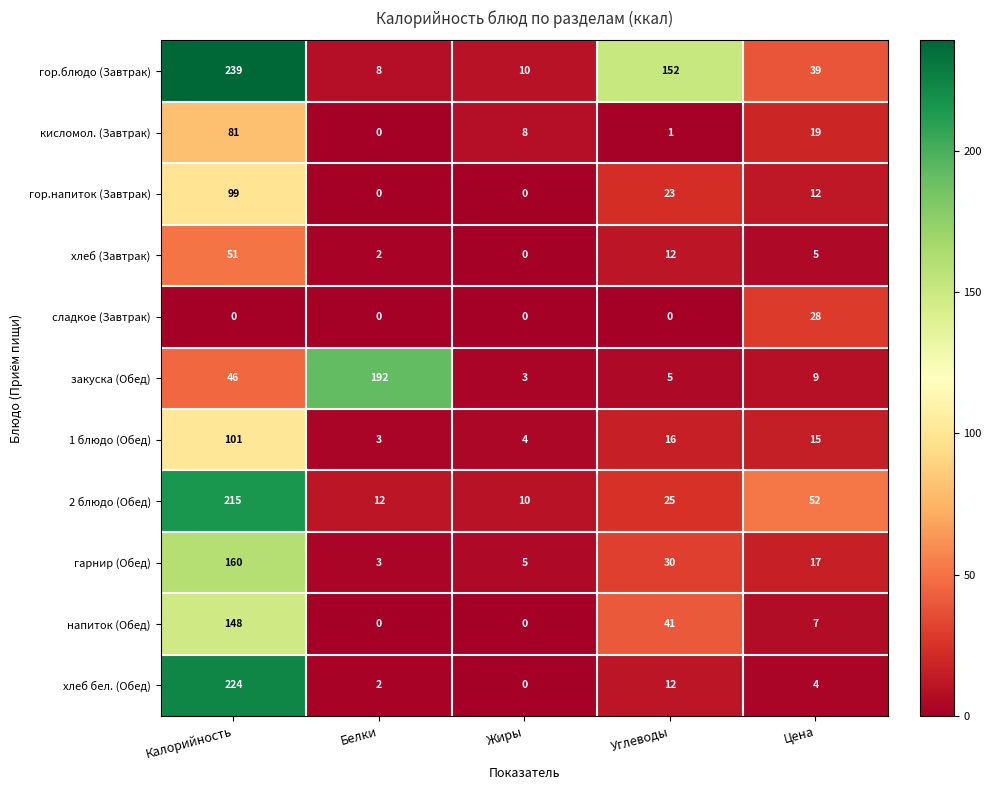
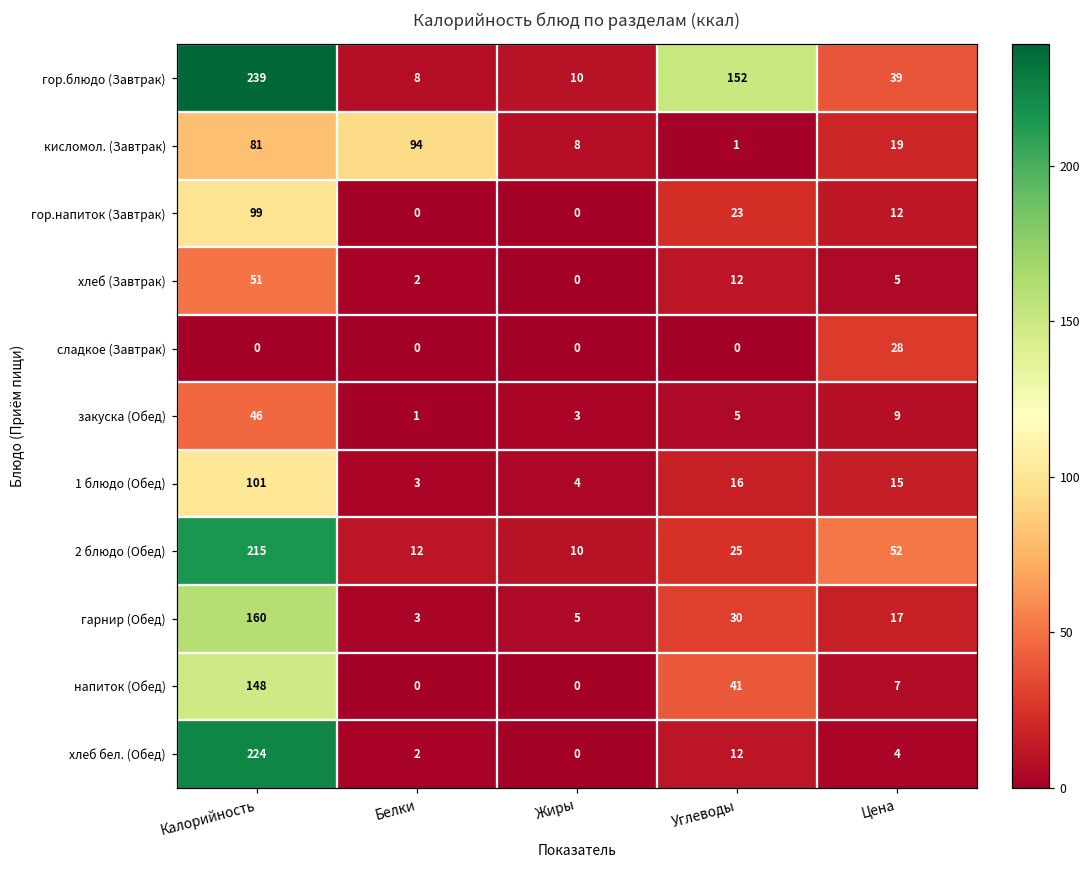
  {
    "гор.блюдо (Завтрак)": {
      "Калорийность": 239,
      "Белки": 8,
      "Жиры": 10,
      "Углеводы": 152,
      "Цена": 39
    },
    "кисломол. (Завтрак)": {
      "Калорийность": 81,
-     "Белки": 0,
+     "Белки": 94,
      "Жиры": 8,
      "Углеводы": 1,
      "Цена": 19
    },
    "гор.напиток (Завтрак)": {
      "Калорийность": 99,
      "Белки": 0,
      "Жиры": 0,
      "Углеводы": 23,
      "Цена": 12
    },
    "хлеб (Завтрак)": {
      "Калорийность": 51,
      "Белки": 2,
      "Жиры": 0,
      "Углеводы": 12,
      "Цена": 5
    },
    "сладкое (Завтрак)": {
      "Калорийность": 0,
      "Белки": 0,
      "Жиры": 0,
      "Углеводы": 0,
      "Цена": 28
    },
    "закуска (Обед)": {
      "Калорийность": 46,
-     "Белки": 192,
+     "Белки": 1,
      "Жиры": 3,
      "Углеводы": 5,
      "Цена": 9
    },
    "1 блюдо (Обед)": {
      "Калорийность": 101,
      "Белки": 3,
      "Жиры": 4,
      "Углеводы": 16,
      "Цена": 15
    },
    "2 блюдо (Обед)": {
      "Калорийность": 215,
      "Белки": 12,
      "Жиры": 10,
      "Углеводы": 25,
      "Цена": 52
    },
    "гарнир (Обед)": {
      "Калорийность": 160,
      "Белки": 3,
      "Жиры": 5,
      "Углеводы": 30,
      "Цена": 17
    },
    "напиток (Обед)": {
      "Калорийность": 148,
      "Белки": 0,
      "Жиры": 0,
      "Углеводы": 41,
      "Цена": 7
    },
    "хлеб бел. (Обед)": {
      "Калорийность": 224,
      "Белки": 2,
      "Жиры": 0,
      "Углеводы": 12,
      "Цена": 4
    }
  }
